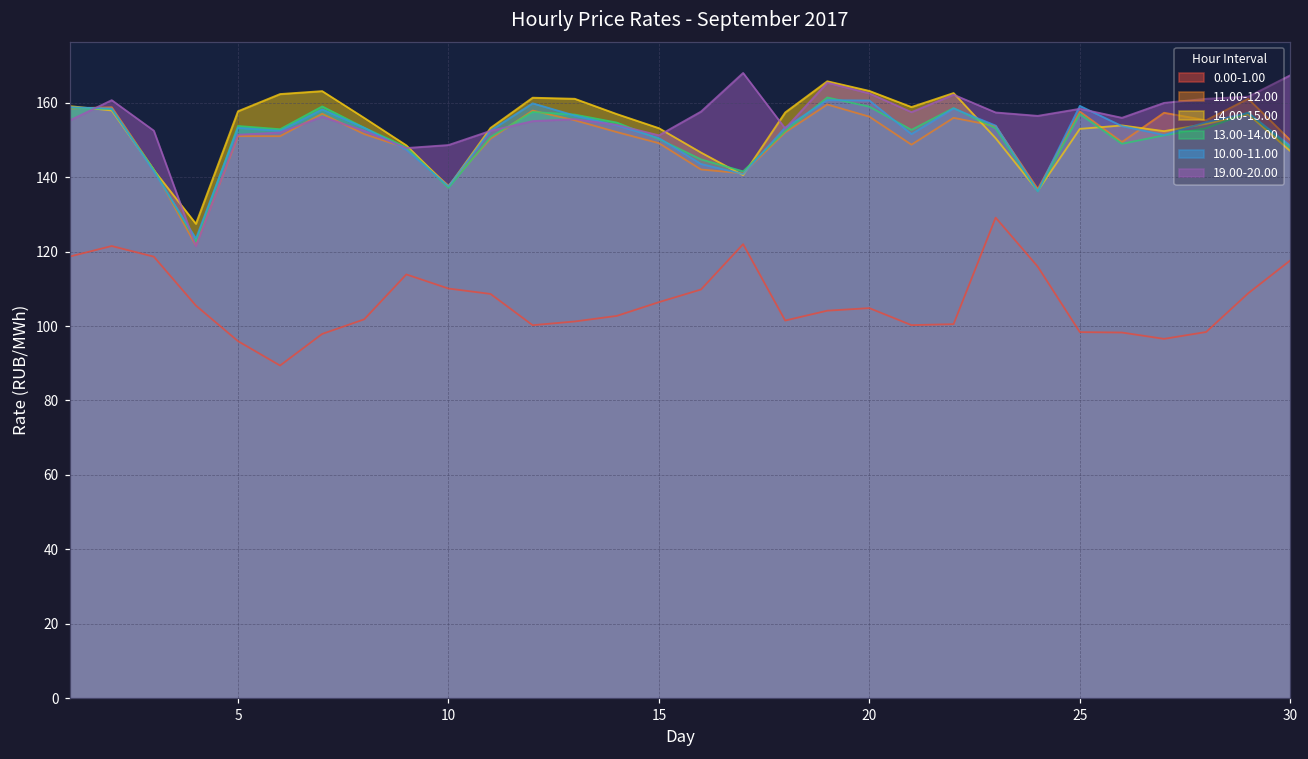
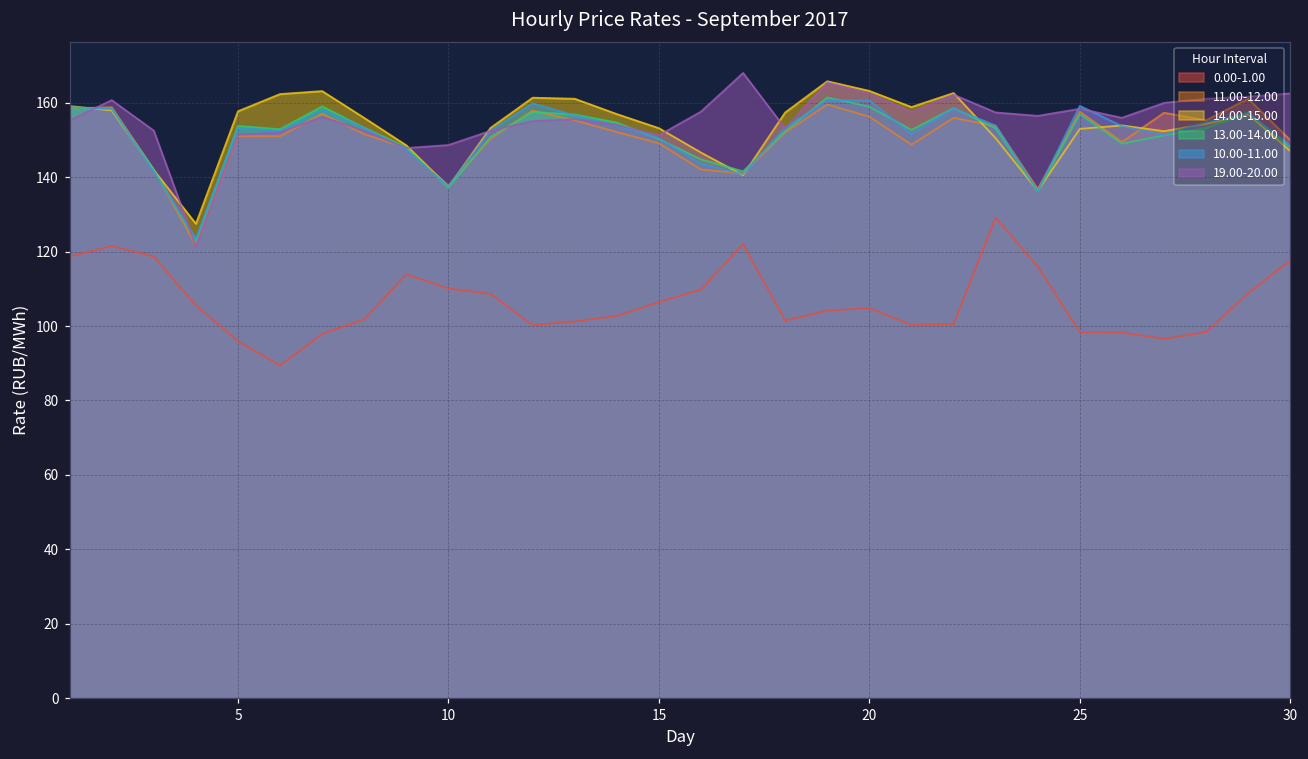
  {
    "13.00-14.00": {
      "20": 159
    },
    "10.00-11.00": {
      "20": 161,
      "25": 159
    },
    "19.00-20.00": {
      "10": 149,
-     "30": 167
+     "30": 163
    }
  }
